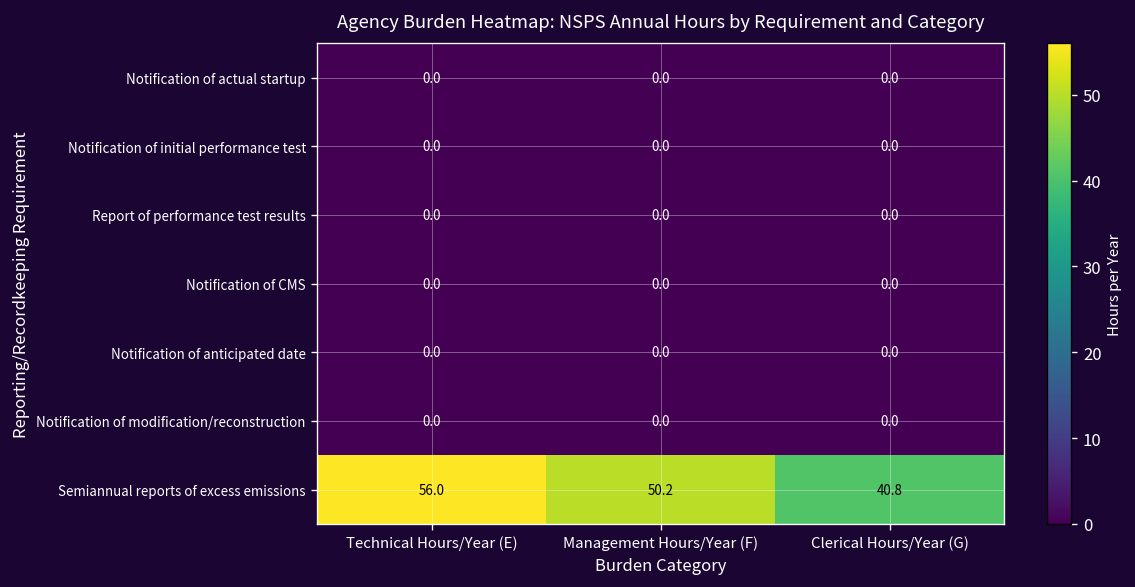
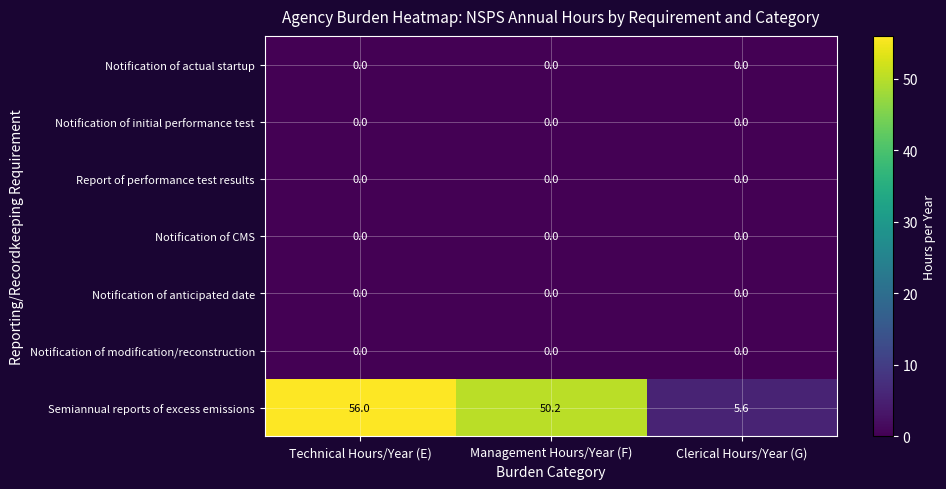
  {
    "Notification of actual startup": {
      "Technical Hours/Year (E)": 0.0,
      "Management Hours/Year (F)": 0.0,
      "Clerical Hours/Year (G)": 0.0
    },
    "Notification of initial performance test": {
      "Technical Hours/Year (E)": 0.0,
      "Management Hours/Year (F)": 0.0,
      "Clerical Hours/Year (G)": 0.0
    },
    "Report of performance test results": {
      "Technical Hours/Year (E)": 0.0,
      "Management Hours/Year (F)": 0.0,
      "Clerical Hours/Year (G)": 0.0
    },
    "Notification of CMS": {
      "Technical Hours/Year (E)": 0.0,
      "Management Hours/Year (F)": 0.0,
      "Clerical Hours/Year (G)": 0.0
    },
    "Notification of anticipated date": {
      "Technical Hours/Year (E)": 0.0,
      "Management Hours/Year (F)": 0.0,
      "Clerical Hours/Year (G)": 0.0
    },
    "Notification of modification/reconstruction": {
      "Technical Hours/Year (E)": 0.0,
      "Management Hours/Year (F)": 0.0,
      "Clerical Hours/Year (G)": 0.0
    },
    "Semiannual reports of excess emissions": {
      "Technical Hours/Year (E)": 56.0,
      "Management Hours/Year (F)": 50.2,
-     "Clerical Hours/Year (G)": 40.8
+     "Clerical Hours/Year (G)": 5.6
    }
  }
